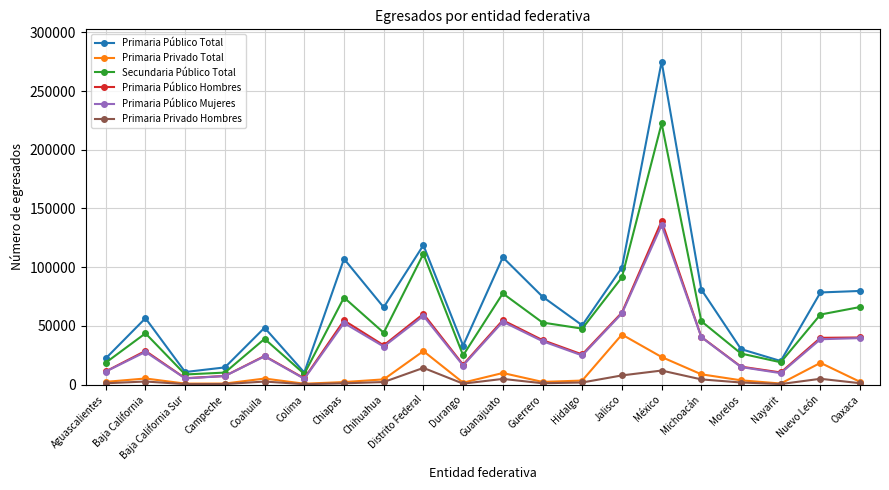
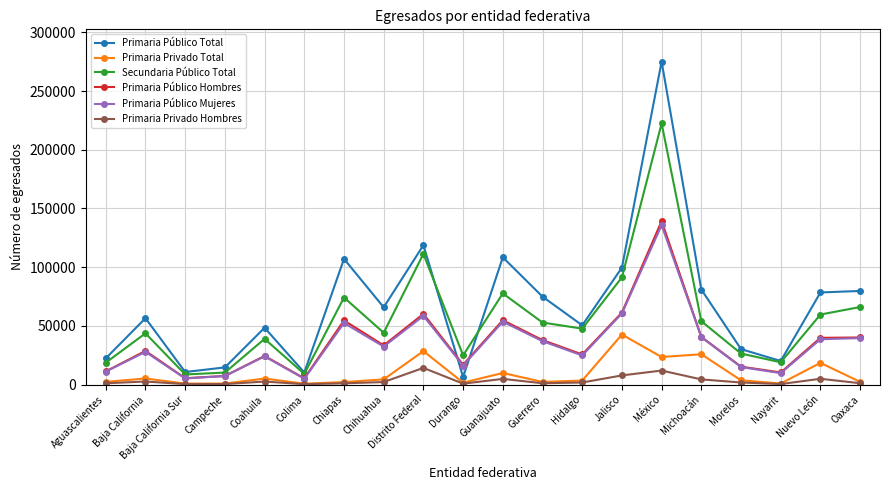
  {
    "Primaria Público Total": {
      "Aguascalientes": 22000,
      "Baja California": 57000,
      "Campeche": 15000,
      "Coahuila": 48000,
      "Chiapas": 107000,
      "Chihuahua": 66000,
      "Distrito Federal": 119000,
-     "Durango": 33000,
+     "Durango": 6000,
      "Guanajuato": 108000,
      "Guerrero": 75000,
      "Hidalgo": 51000,
      "Jalisco": 100000,
      "México": 275000,
      "Michoacán": 81000,
      "Morelos": 30000,
      "Nuevo León": 78000,
      "Oaxaca": 80000
    },
    "Primaria Privado Total": {
      "Baja California": 5000,
      "Coahuila": 5000,
      "Chihuahua": 4000,
      "Distrito Federal": 29000,
      "Guanajuato": 10000,
      "Jalisco": 43000,
      "México": 23000,
-     "Michoacán": 9000,
+     "Michoacán": 26000,
      "Nuevo León": 19000
    },
    "Secundaria Público Total": {
      "Aguascalientes": 19000,
      "Baja California": 44000,
      "Campeche": 10000,
      "Coahuila": 39000,
      "Chiapas": 74000,
      "Chihuahua": 44000,
      "Distrito Federal": 111000,
      "Durango": 25000,
      "Guanajuato": 78000,
      "Guerrero": 53000,
      "Hidalgo": 48000,
      "Jalisco": 91000,
      "México": 222000,
      "Michoacán": 54000,
      "Morelos": 26000,
      "Nuevo León": 60000,
      "Oaxaca": 66000
    },
    "Primaria Público Hombres": {
      "México": 139000
    },
    "Primaria Público Mujeres": {
      "México": 136000
    },
    "Primaria Privado Hombres": {
      "Baja California": 3000,
      "Coahuila": 3000,
      "Chihuahua": 2000,
      "Distrito Federal": 14000,
      "Guanajuato": 5000,
      "Jalisco": 8000,
      "México": 12000,
      "Michoacán": 4000,
      "Nuevo León": 5000
    }
  }
